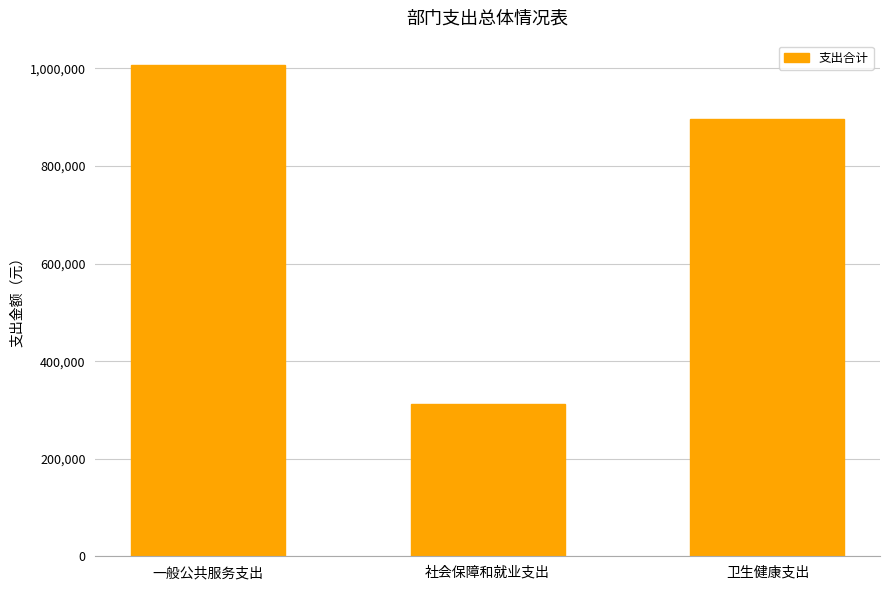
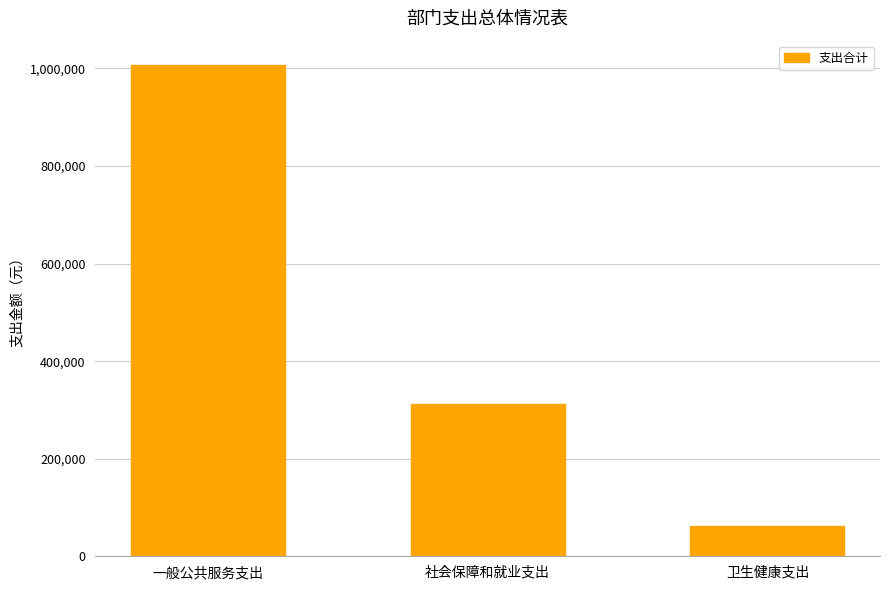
  {
    "一般公共服务支出": "1,010,000",
    "社会保障和就业支出": "310,000",
-   "卫生健康支出": "900,000"
+   "卫生健康支出": "60,000"
  }
